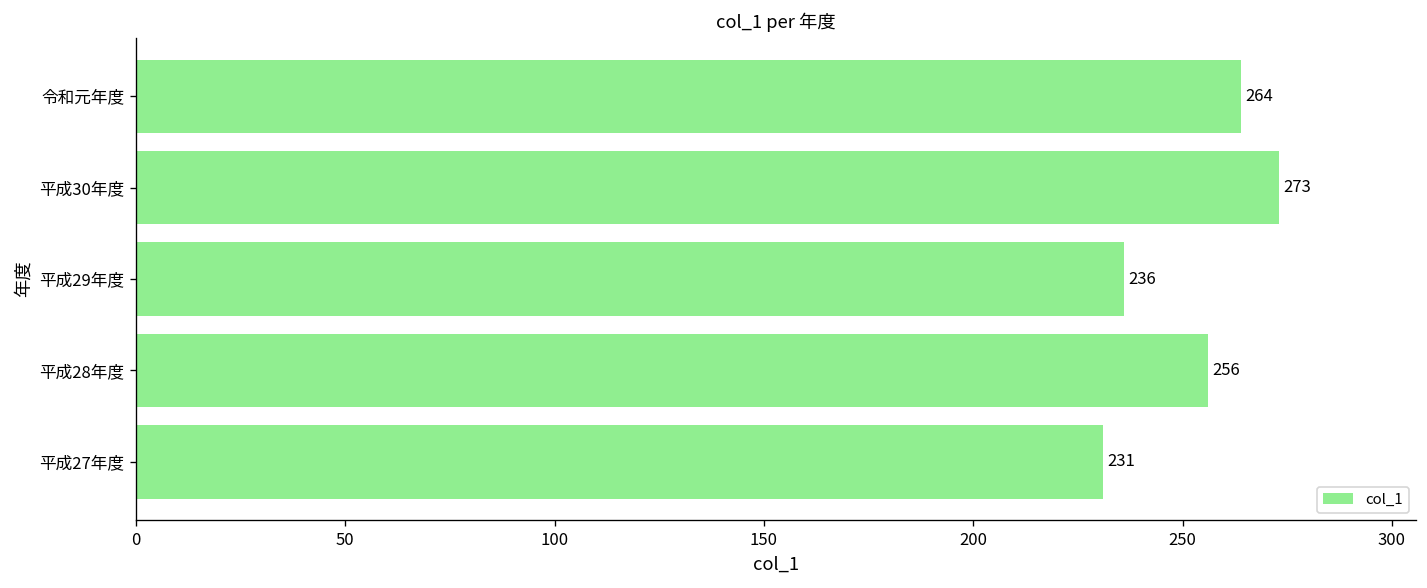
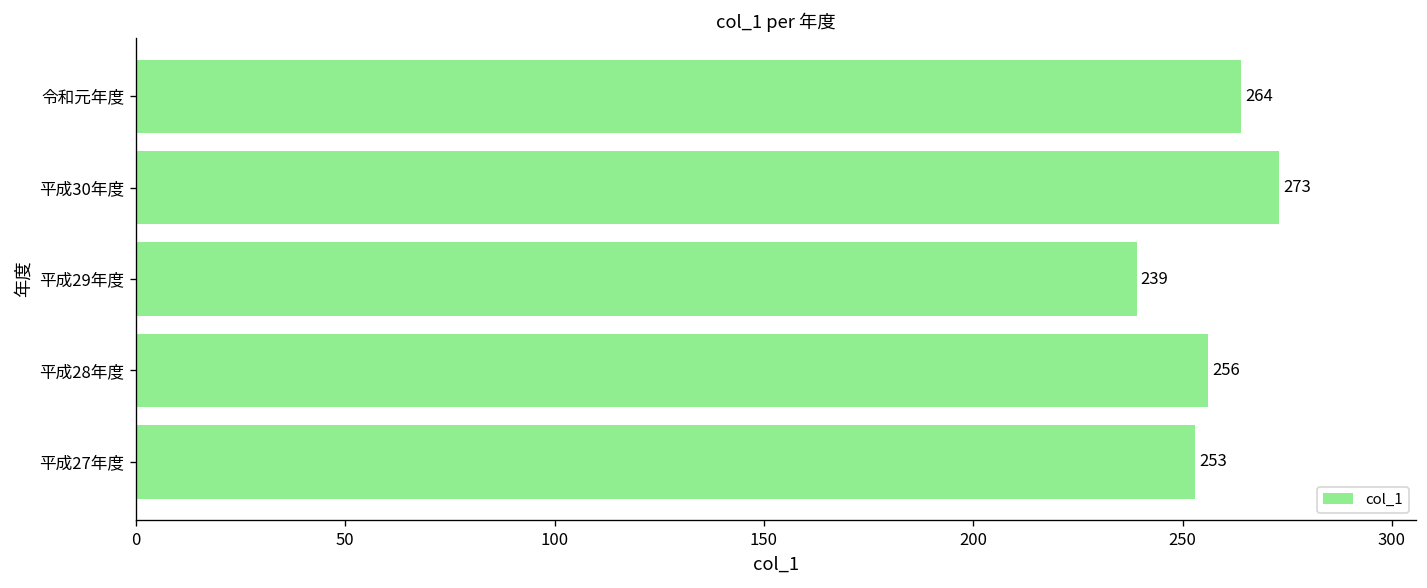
  {
    "令和元年度": 264,
    "平成30年度": 273,
-   "平成29年度": 236,
+   "平成29年度": 239,
    "平成28年度": 256,
-   "平成27年度": 231
+   "平成27年度": 253
  }
